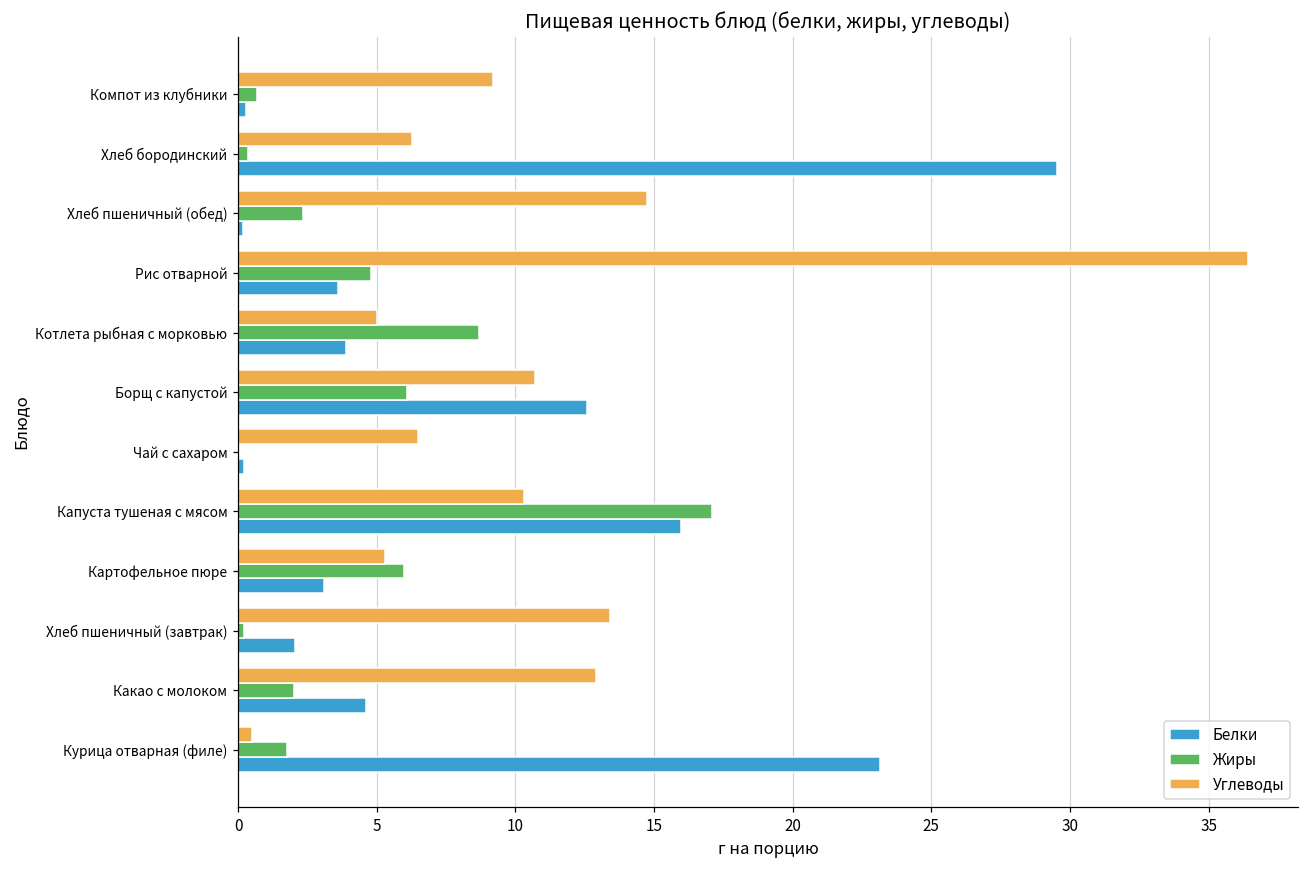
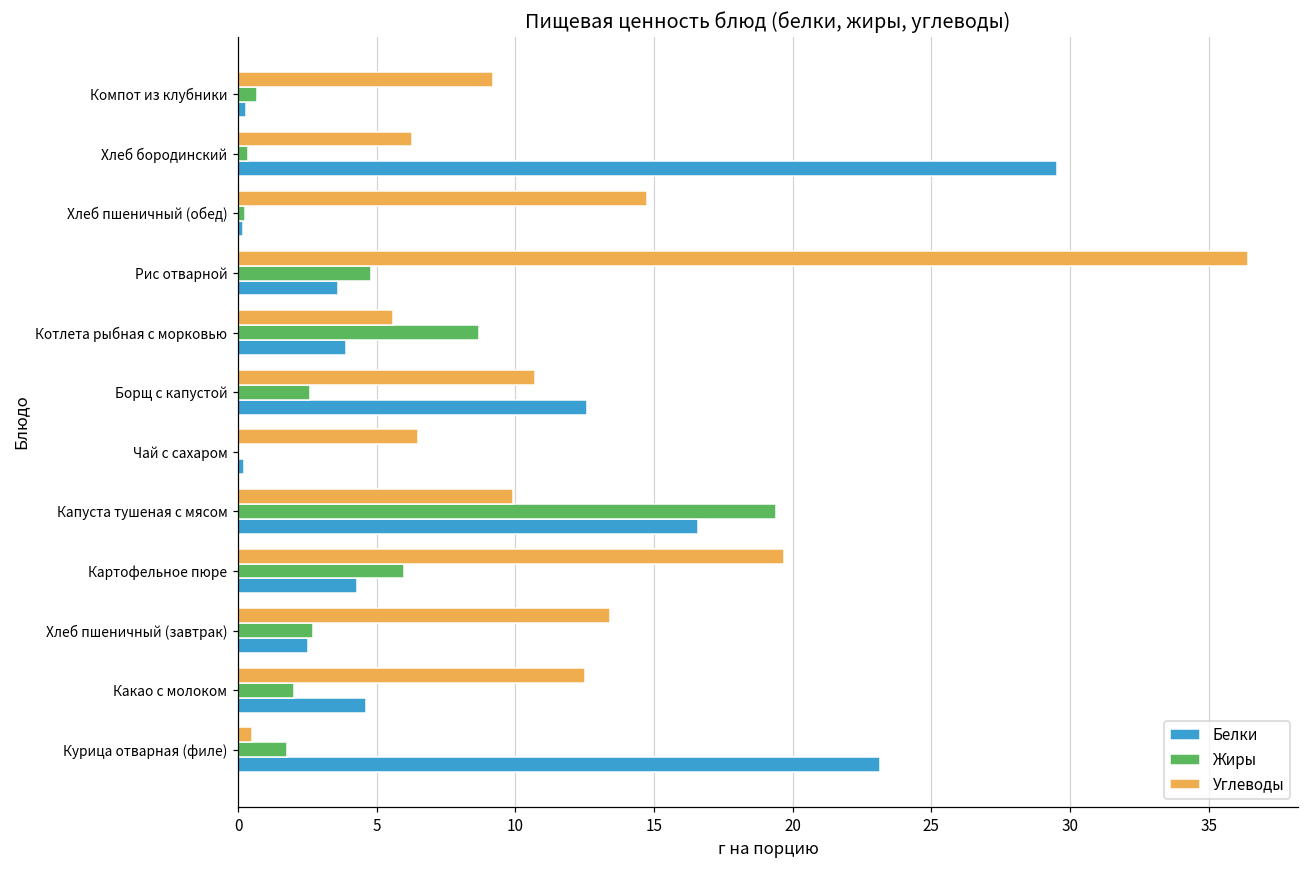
  {
    "Белки": {
      "Компот из клубники": 0.3,
      "Хлеб бородинский": 29.5,
      "Хлеб пшеничный (обед)": 0.2,
      "Рис отварной": 3.6,
      "Котлета рыбная с морковью": 3.9,
      "Борщ с капустой": 12.6,
      "Чай с сахаром": 0.2,
-     "Капуста тушеная с мясом": 16.0,
-     "Картофельное пюре": 3.1,
-     "Хлеб пшеничный (завтрак)": 2.1,
+     "Капуста тушеная с мясом": 16.6,
+     "Картофельное пюре": 4.3,
+     "Хлеб пшеничный (завтрак)": 2.5,
      "Какао с молоком": 4.6,
      "Курица отварная (филе)": 23.1
    },
    "Жиры": {
      "Компот из клубники": 0.7,
      "Хлеб бородинский": 0.4,
-     "Хлеб пшеничный (обед)": 2.3,
+     "Хлеб пшеничный (обед)": 0.2,
      "Рис отварной": 4.8,
      "Котлета рыбная с морковью": 8.7,
-     "Борщ с капустой": 6.1,
+     "Борщ с капустой": 2.6,
      "Чай с сахаром": 0.0,
-     "Капуста тушеная с мясом": 17.1,
+     "Капуста тушеная с мясом": 19.4,
      "Картофельное пюре": 6.0,
-     "Хлеб пшеничный (завтрак)": 0.2,
+     "Хлеб пшеничный (завтрак)": 2.7,
      "Какао с молоком": 2.0,
      "Курица отварная (филе)": 1.8
    },
    "Углеводы": {
      "Компот из клубники": 9.2,
      "Хлеб бородинский": 6.3,
      "Хлеб пшеничный (обед)": 14.8,
      "Рис отварной": 36.4,
-     "Котлета рыбная с морковью": 5.0,
+     "Котлета рыбная с морковью": 5.6,
      "Борщ с капустой": 10.7,
      "Чай с сахаром": 6.5,
-     "Капуста тушеная с мясом": 10.3,
-     "Картофельное пюре": 5.3,
+     "Капуста тушеная с мясом": 9.9,
+     "Картофельное пюре": 19.7,
      "Хлеб пшеничный (завтрак)": 13.4,
-     "Какао с молоком": 12.9,
+     "Какао с молоком": 12.5,
      "Курица отварная (филе)": 0.5
    }
  }
